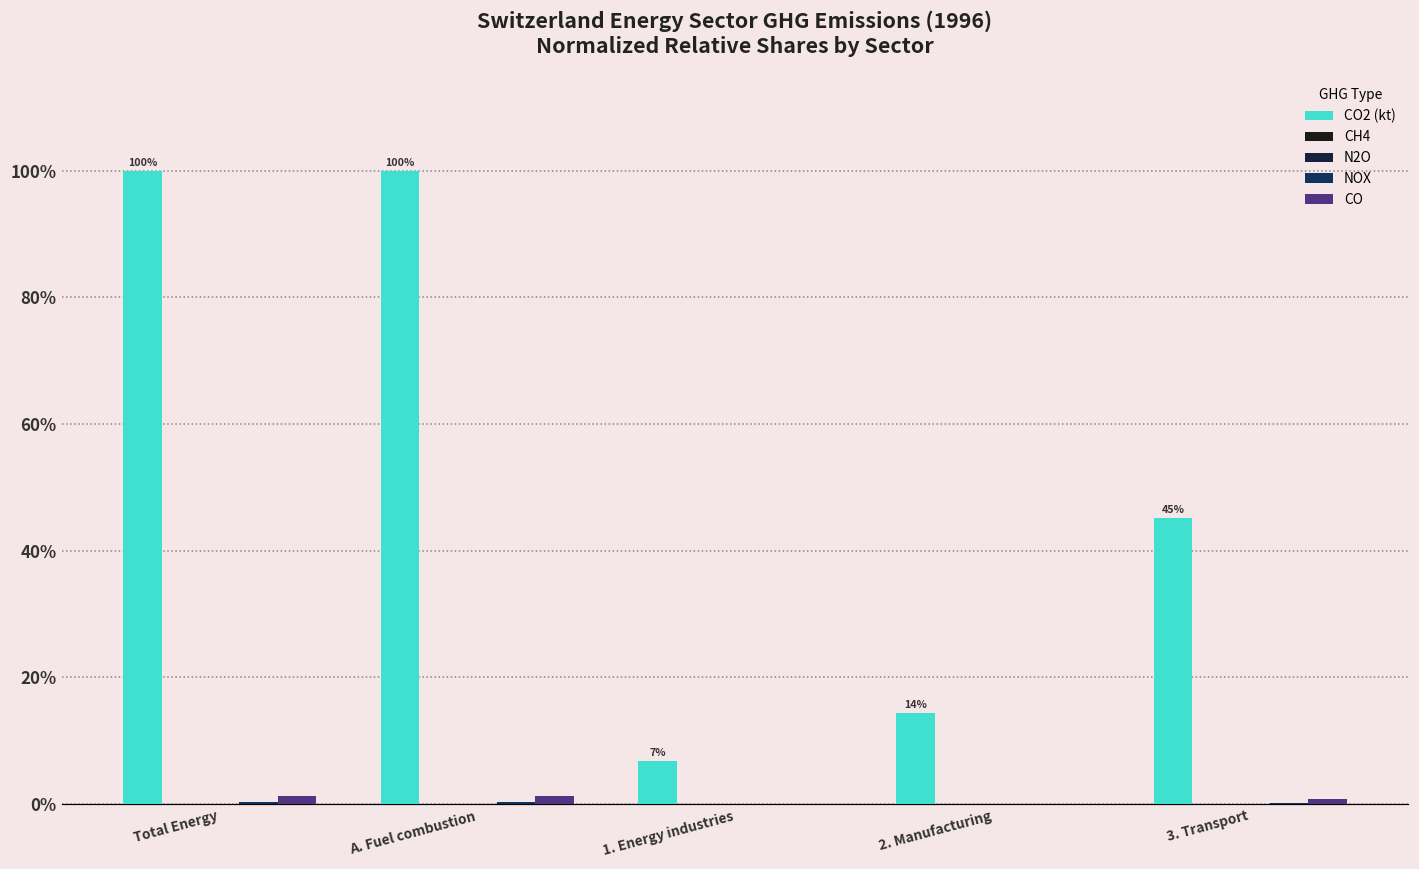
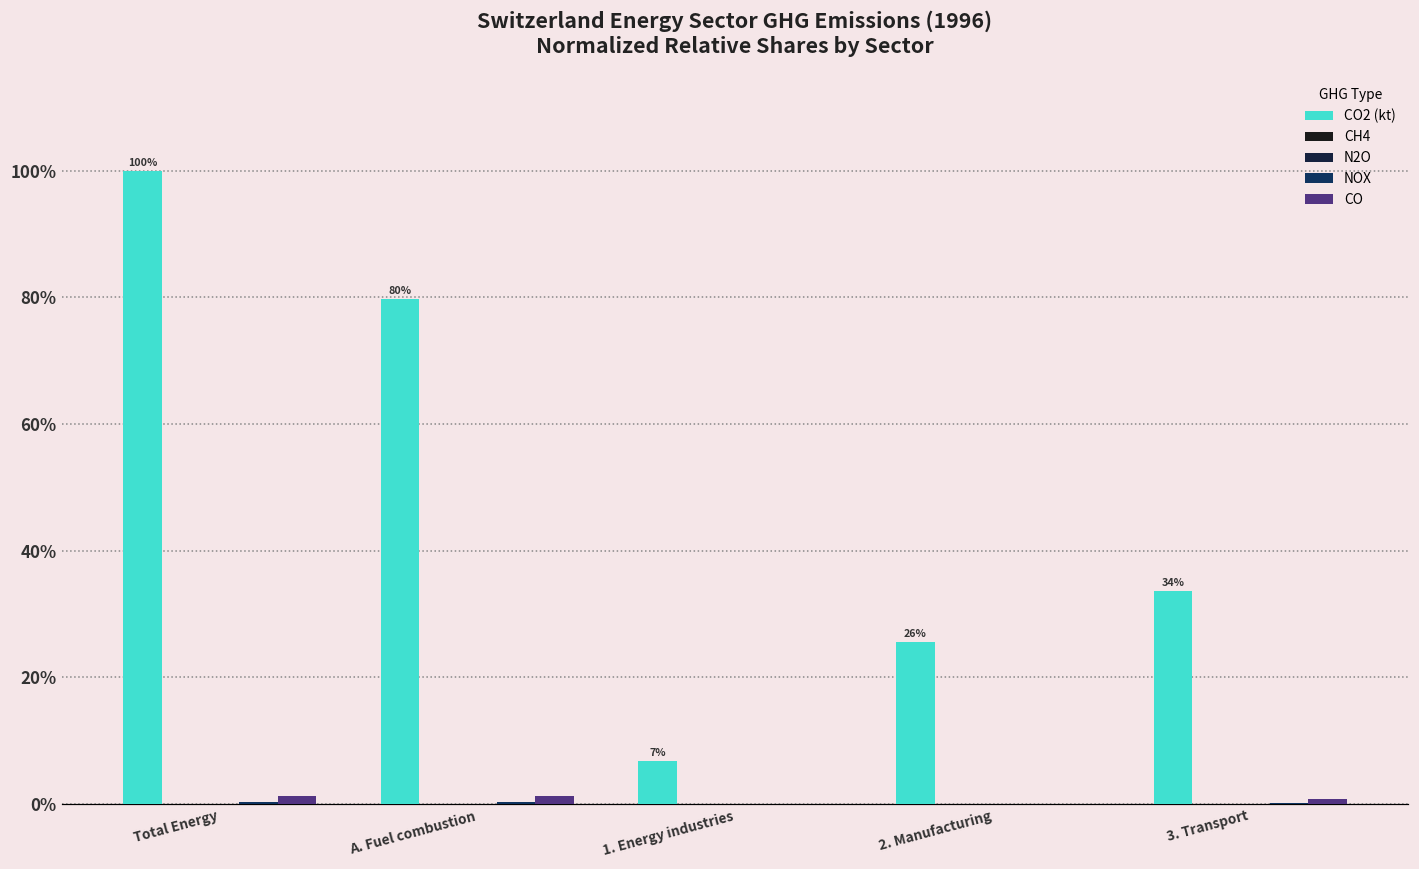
  {
    "CO2 (kt)": {
      "Total Energy": "100%",
-     "A. Fuel combustion": "100%",
+     "A. Fuel combustion": "80%",
      "1. Energy industries": "7%",
-     "2. Manufacturing": "14%",
-     "3. Transport": "45%"
+     "2. Manufacturing": "26%",
+     "3. Transport": "34%"
    },
    "CO": {
      "Total Energy": "1%",
      "A. Fuel combustion": "1%",
      "3. Transport": "1%"
    }
  }
